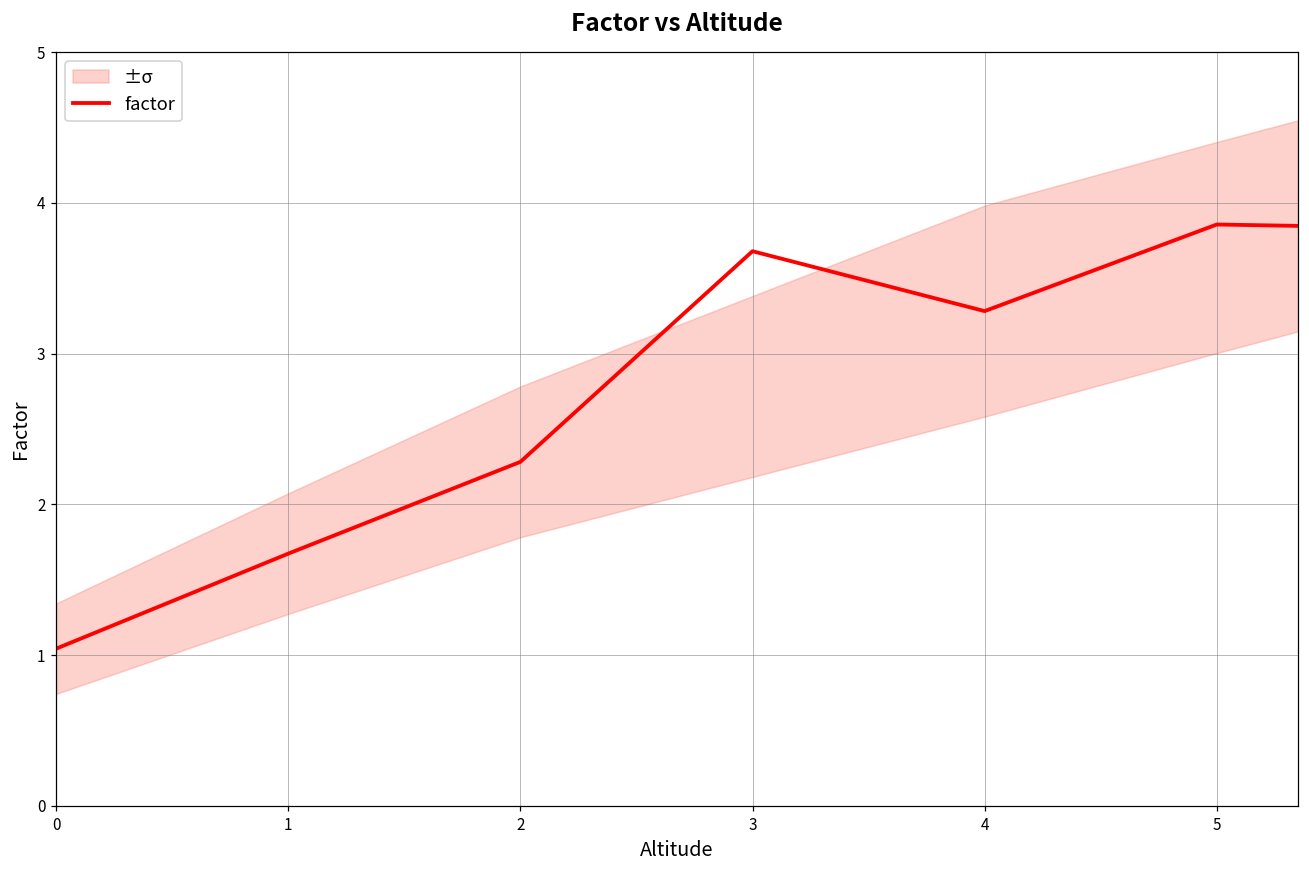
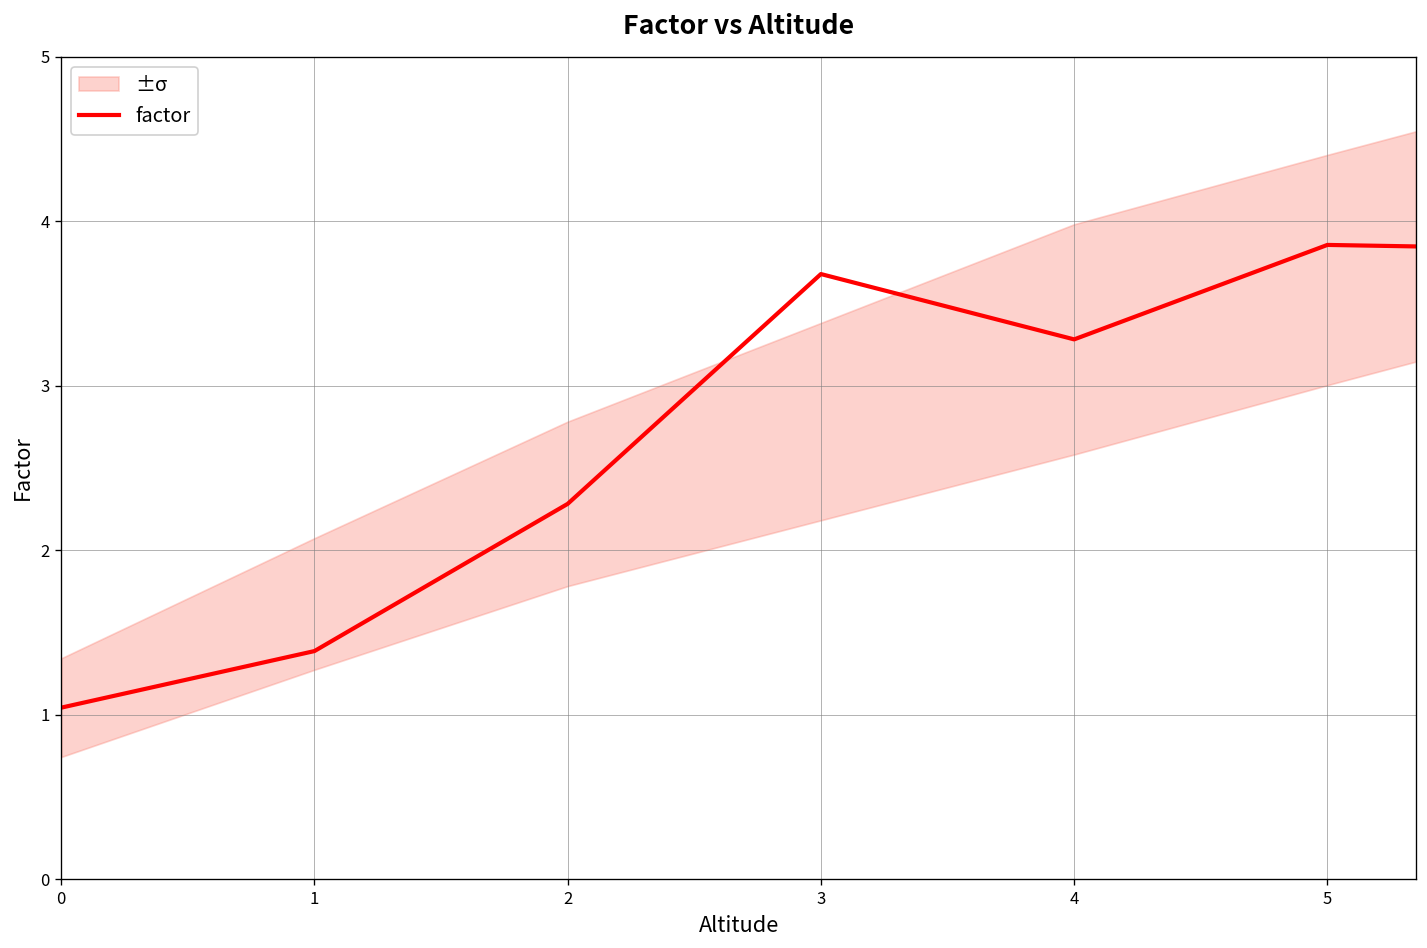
  {
    "factor": {
      "0": 1.04,
-     "1": 1.67,
+     "1": 1.39,
      "2": 2.28,
      "3": 3.68,
      "4": 3.28,
      "5": 3.86
    }
  }
